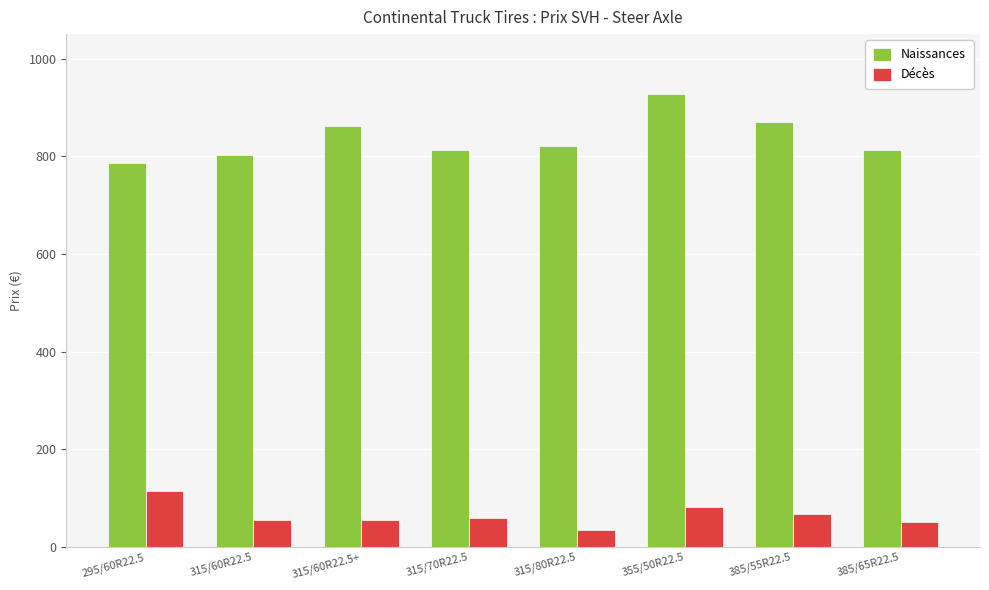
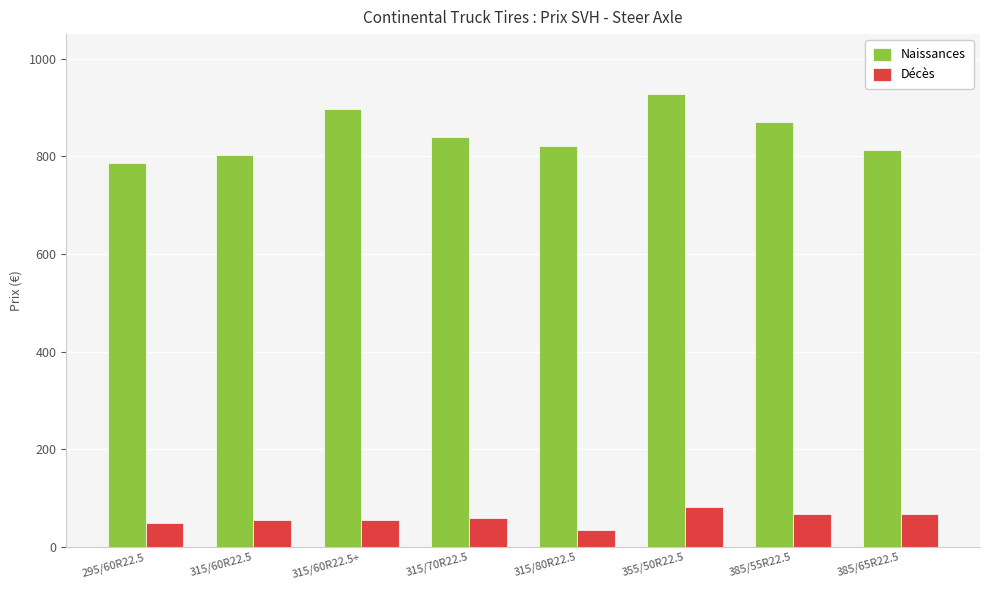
  {
    "Naissances": {
      "295/60R22.5": 790,
      "315/60R22.5": 800,
-     "315/60R22.5+": 860,
-     "315/70R22.5": 810,
+     "315/60R22.5+": 900,
+     "315/70R22.5": 840,
      "315/80R22.5": 820,
      "355/50R22.5": 930,
      "385/55R22.5": 870,
      "385/65R22.5": 810
    },
    "Décès": {
-     "295/60R22.5": 110,
+     "295/60R22.5": 50,
      "315/60R22.5": 50,
      "315/60R22.5+": 50,
      "315/70R22.5": 60,
      "315/80R22.5": 30,
      "355/50R22.5": 80,
      "385/55R22.5": 70,
-     "385/65R22.5": 50
+     "385/65R22.5": 70
    }
  }
